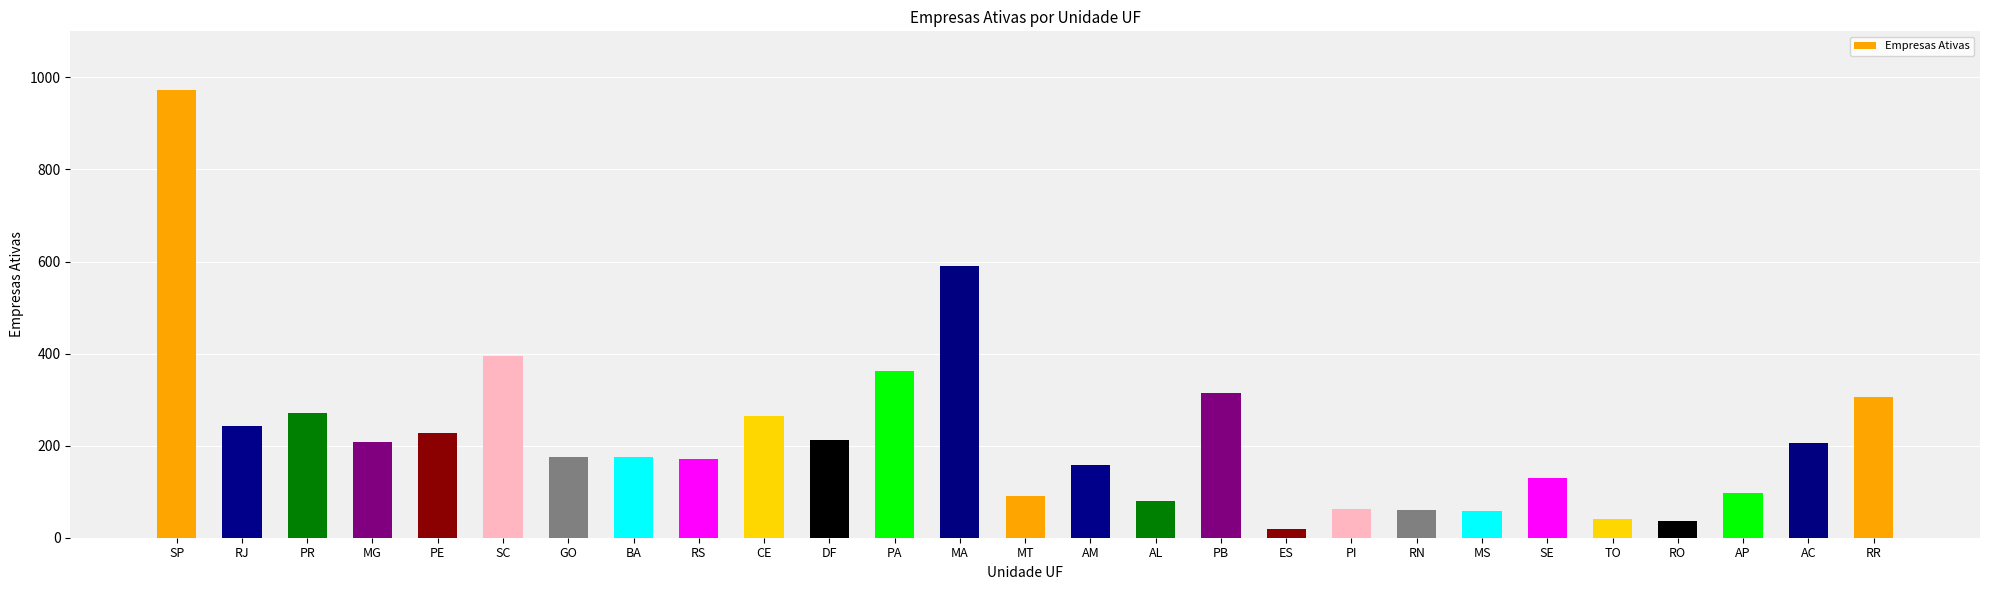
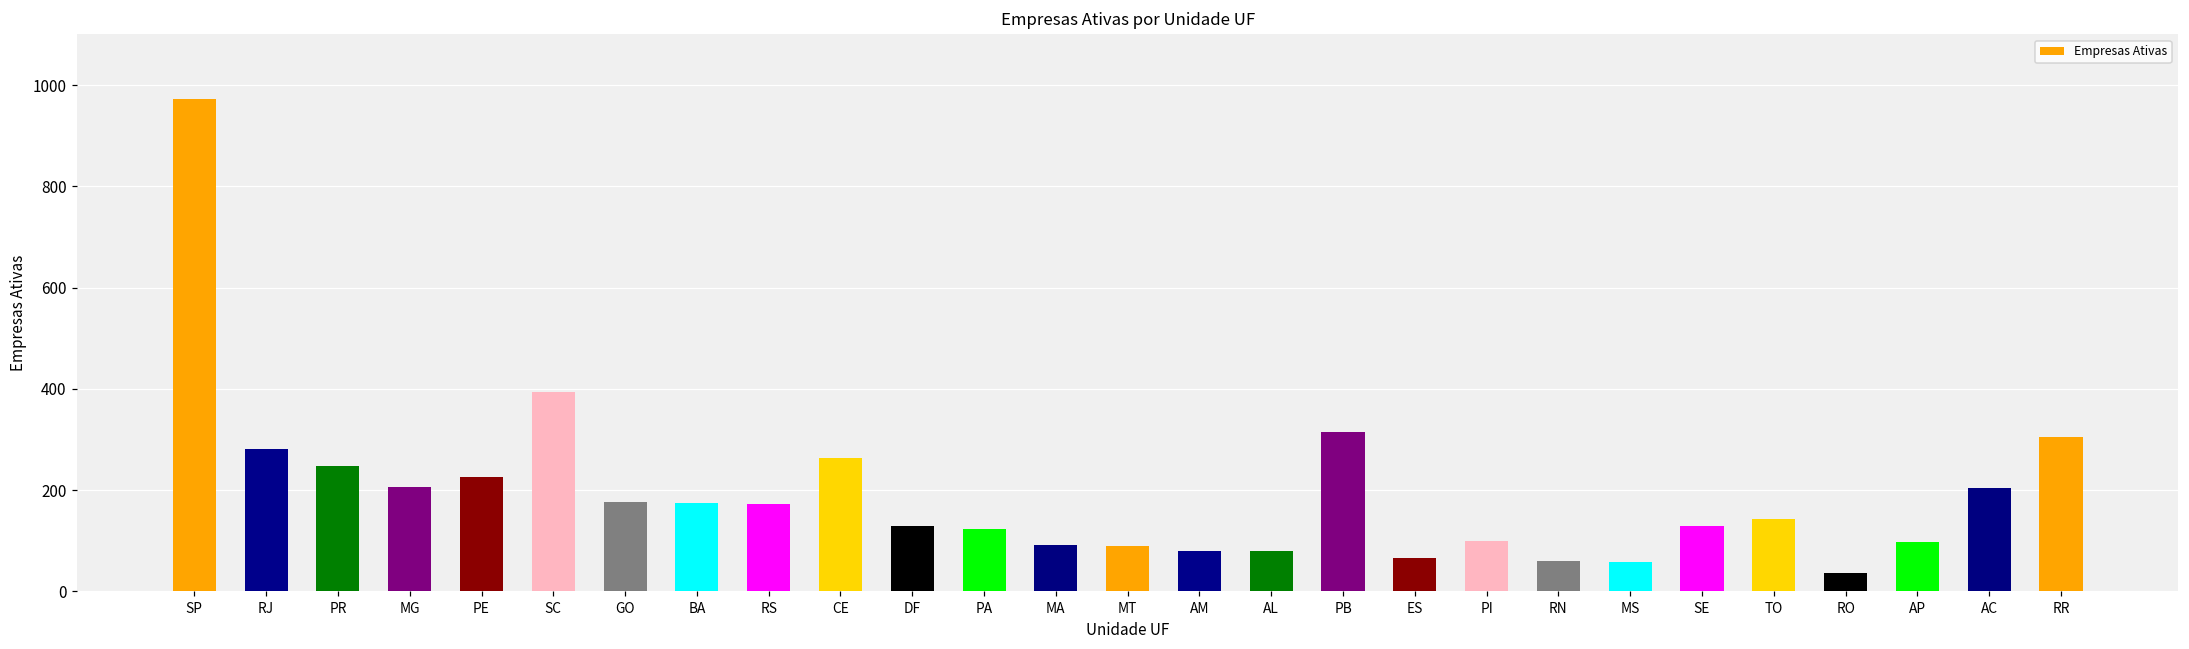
  {
    "SP": 970,
-   "RJ": 240,
-   "PR": 270,
+   "RJ": 280,
+   "PR": 250,
    "MG": 210,
    "PE": 230,
    "SC": 390,
    "GO": 180,
    "BA": 180,
    "RS": 170,
    "CE": 260,
-   "DF": 210,
-   "PA": 360,
-   "MA": 590,
+   "DF": 130,
+   "PA": 120,
+   "MA": 90,
    "MT": 90,
-   "AM": 160,
+   "AM": 80,
    "AL": 80,
    "PB": 320,
-   "ES": 20,
-   "PI": 60,
+   "ES": 70,
+   "PI": 100,
    "RN": 60,
    "MS": 60,
    "SE": 130,
-   "TO": 40,
+   "TO": 140,
    "RO": 40,
    "AP": 100,
    "AC": 210,
    "RR": 310
  }
